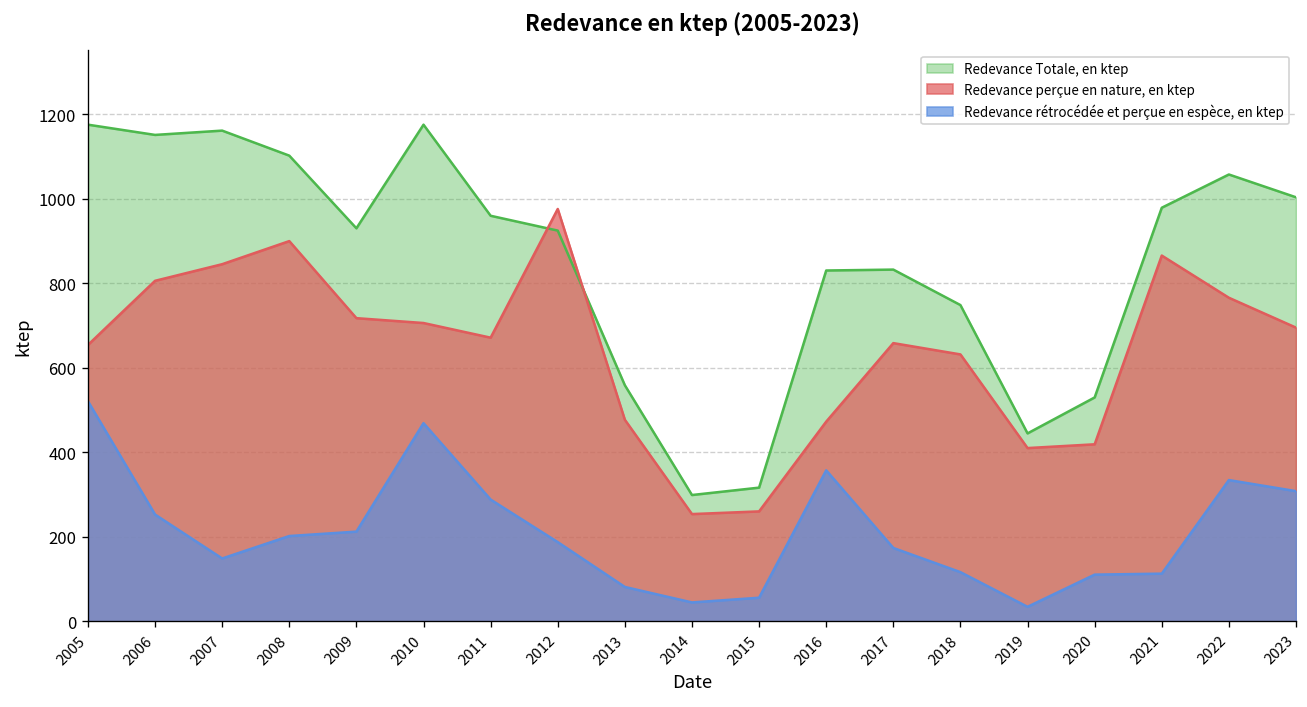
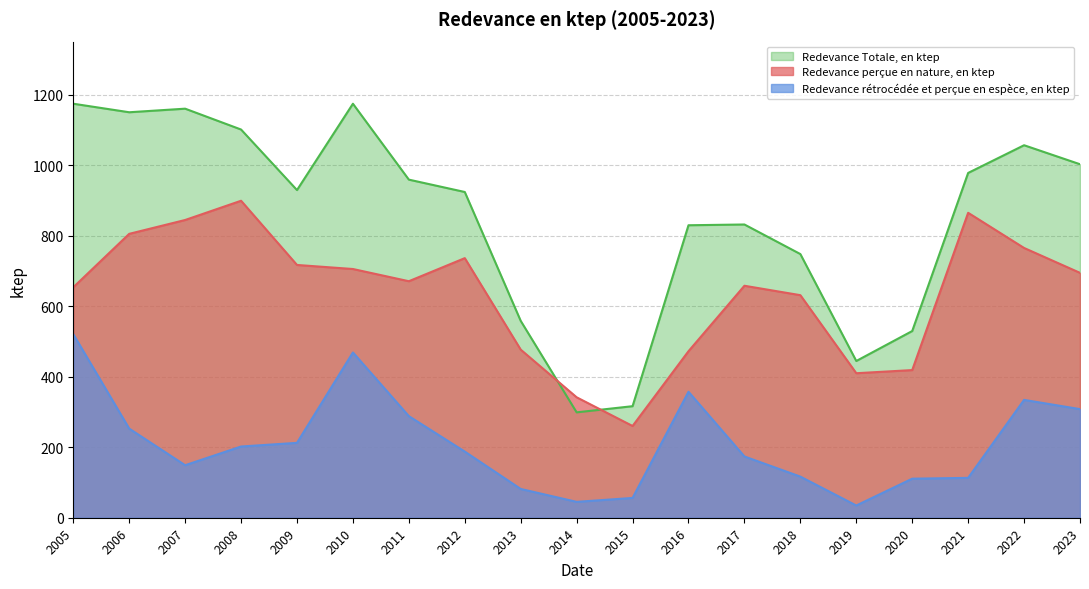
  {
    "Redevance Totale, en ktep": {
      "2005": 1170,
      "2006": 1150,
      "2007": 1160,
      "2008": 1100,
      "2009": 930,
      "2010": 1170,
      "2011": 960,
      "2012": 920,
      "2013": 560,
      "2014": 300,
      "2015": 320,
      "2016": 830,
      "2017": 830,
      "2018": 750,
      "2019": 440,
      "2020": 530,
      "2021": 980,
      "2022": 1060,
      "2023": 1000
    },
    "Redevance perçue en nature, en ktep": {
      "2005": 650,
      "2006": 810,
      "2007": 840,
      "2008": 900,
      "2009": 720,
      "2010": 710,
      "2011": 670,
-     "2012": 980,
+     "2012": 740,
      "2013": 480,
-     "2014": 250,
+     "2014": 340,
      "2015": 260,
      "2016": 470,
      "2017": 660,
      "2018": 630,
      "2019": 410,
      "2020": 420,
      "2021": 870,
      "2022": 770,
      "2023": 690
    },
    "Redevance rétrocédée et perçue en espèce, en ktep": {
      "2005": 520,
      "2006": 250,
      "2007": 150,
      "2008": 200,
      "2009": 210,
      "2010": 470,
      "2011": 290,
      "2012": 190,
      "2013": 80,
      "2014": 50,
      "2015": 60,
      "2016": 360,
      "2017": 170,
      "2018": 120,
      "2019": 30,
      "2020": 110,
      "2021": 110,
      "2022": 330,
      "2023": 310
    }
  }
